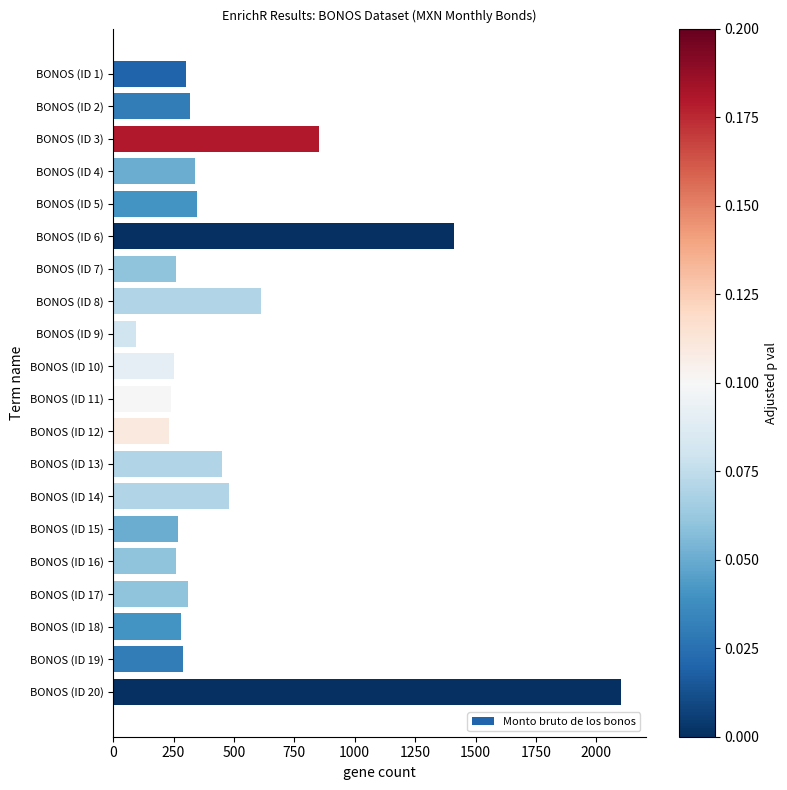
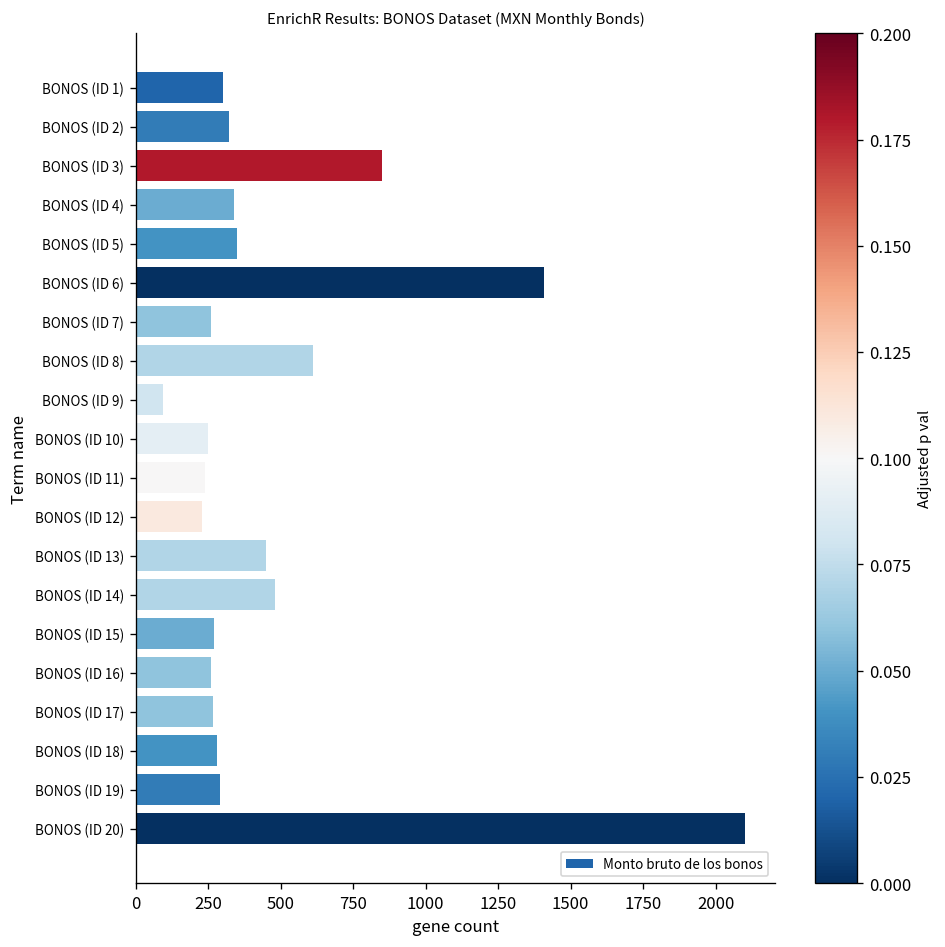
  {
    "BONOS (ID 1)": 300,
    "BONOS (ID 2)": 320,
    "BONOS (ID 3)": 850,
    "BONOS (ID 4)": 340,
    "BONOS (ID 5)": 350,
    "BONOS (ID 6)": 1410,
    "BONOS (ID 7)": 260,
    "BONOS (ID 8)": 610,
    "BONOS (ID 9)": 90,
    "BONOS (ID 10)": 250,
    "BONOS (ID 11)": 240,
    "BONOS (ID 12)": 230,
    "BONOS (ID 13)": 450,
    "BONOS (ID 14)": 480,
    "BONOS (ID 15)": 270,
    "BONOS (ID 16)": 260,
-   "BONOS (ID 17)": 310,
+   "BONOS (ID 17)": 270,
    "BONOS (ID 18)": 280,
    "BONOS (ID 19)": 290,
    "BONOS (ID 20)": 2100
  }
